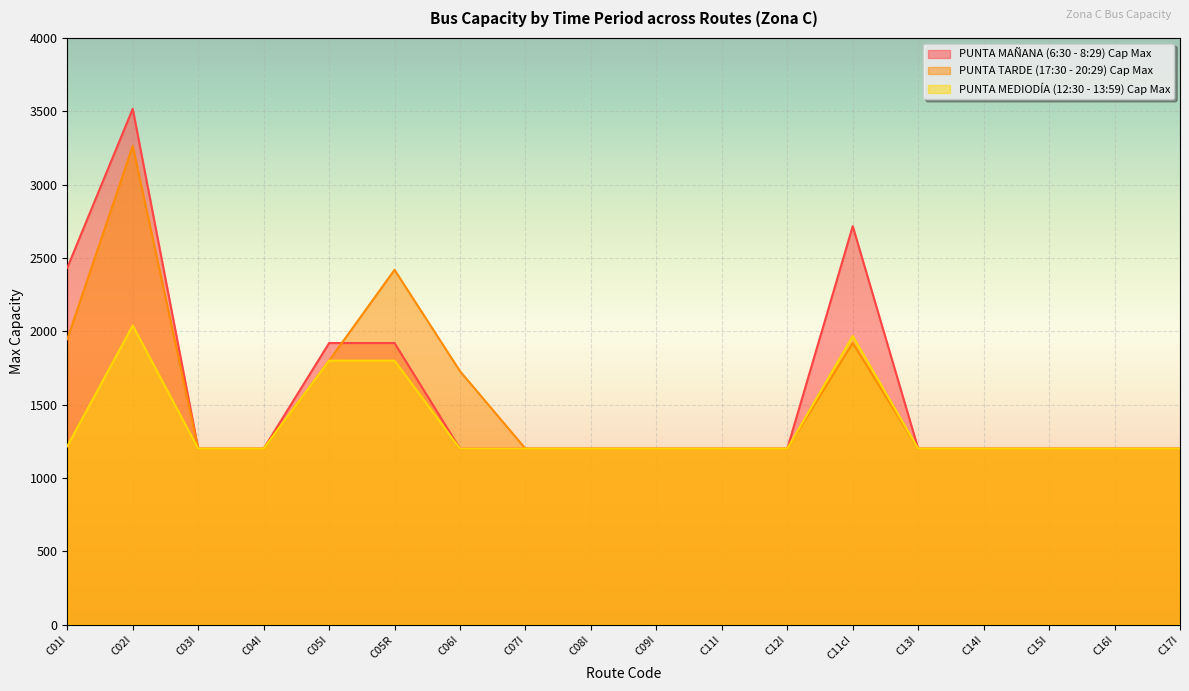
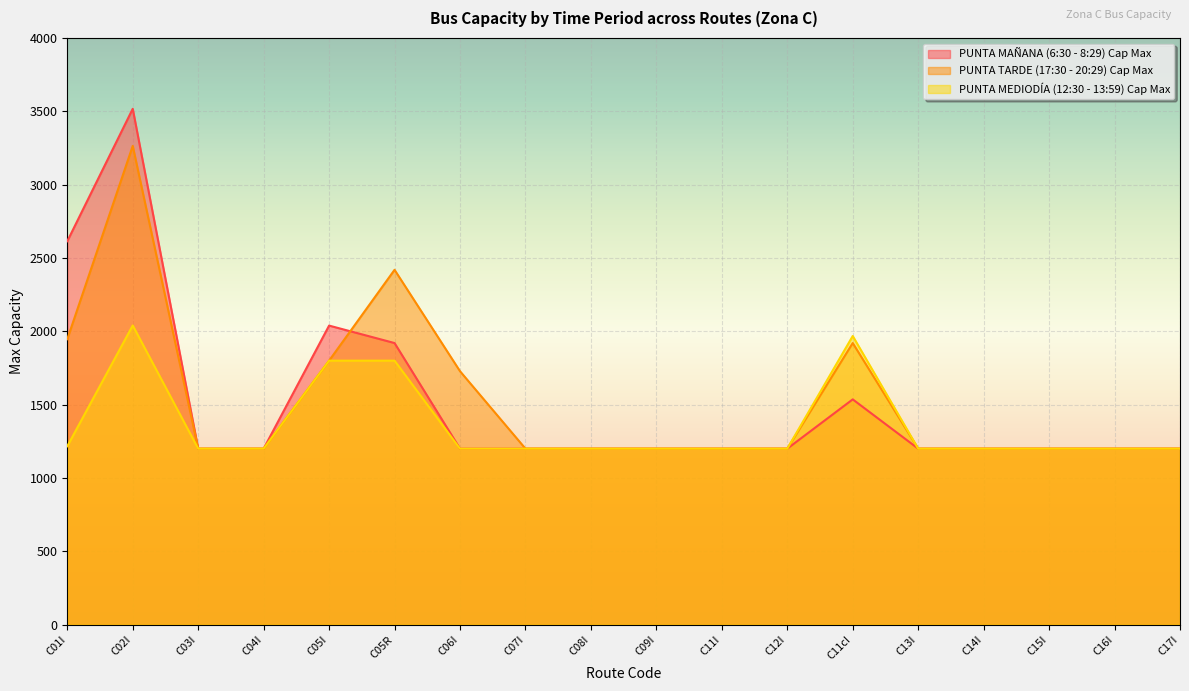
  {
    "PUNTA MAÑANA (6:30 - 8:29) Cap Max": {
-     "C01I": 2430,
+     "C01I": 2610,
      "C02I": 3520,
-     "C05I": 1920,
+     "C05I": 2040,
      "C05R": 1920,
-     "C11cI": 2720
+     "C11cI": 1540
    }
  }
